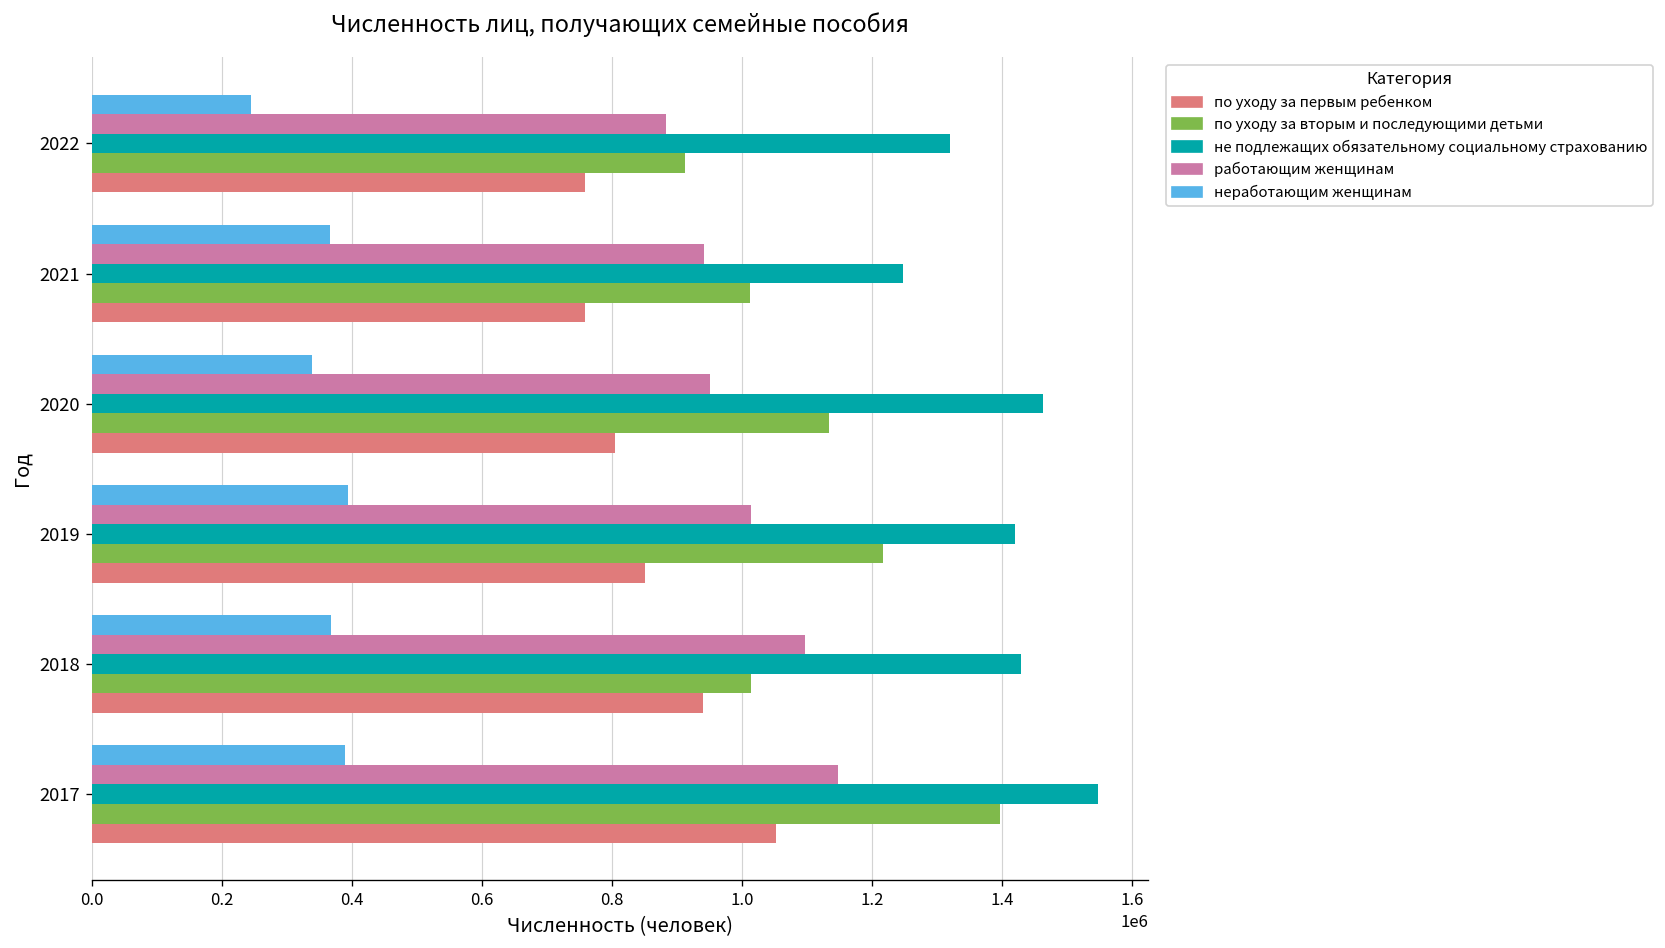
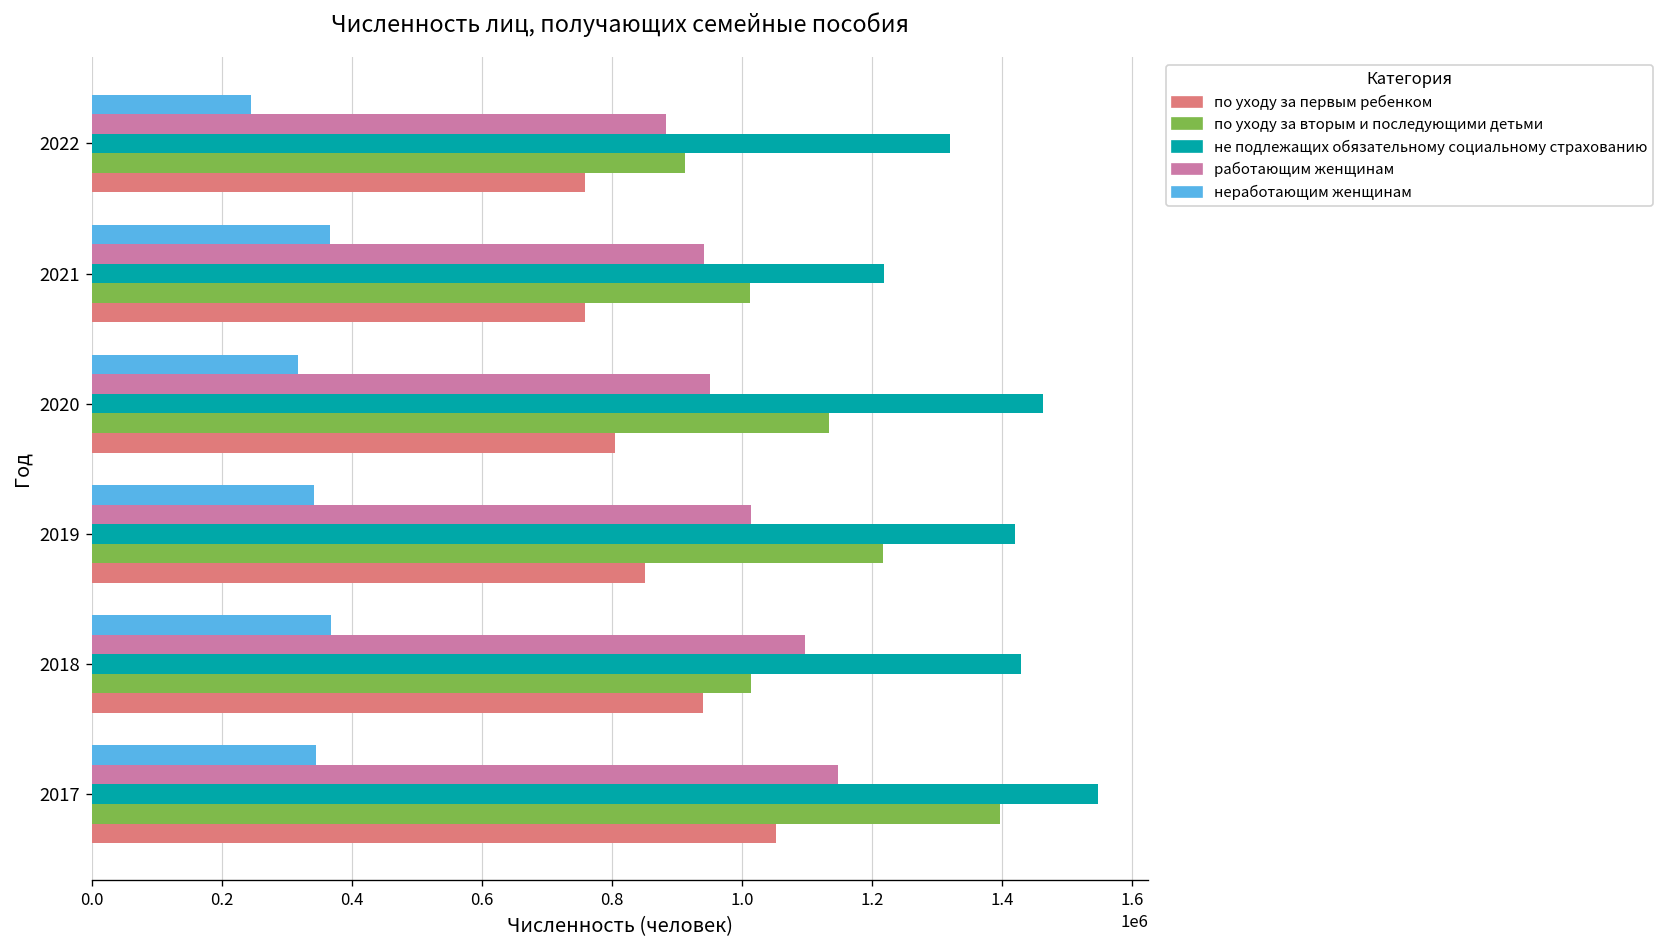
  {
    "по уходу за вторым и последующими детьми": {
      "2022": 910000,
      "2021": 1010000,
      "2020": 1130000,
      "2019": 1220000,
      "2018": 1010000,
      "2017": 1400000
    },
    "не подлежащих обязательному социальному страхованию": {
      "2022": 1320000,
-     "2021": 1250000,
+     "2021": 1220000,
      "2020": 1460000,
      "2019": 1420000,
      "2018": 1430000,
      "2017": 1550000
    },
    "неработающим женщинам": {
      "2022": 240000,
      "2021": 370000,
-     "2020": 340000,
-     "2019": 390000,
+     "2020": 320000,
+     "2019": 340000,
      "2018": 370000,
-     "2017": 390000
+     "2017": 350000
    }
  }
